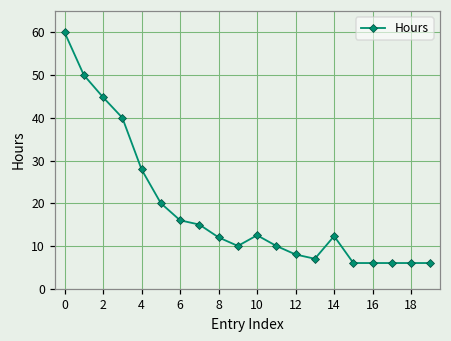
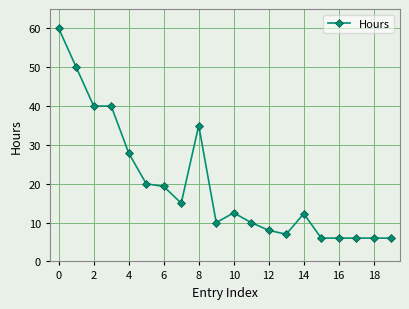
  {
    "0": 60,
-   "2": 45,
+   "2": 40,
    "4": 28,
-   "6": 16,
-   "8": 12,
+   "6": 19,
+   "8": 35,
    "10": 13,
    "12": 8,
    "14": 12,
    "16": 6,
    "18": 6
  }
